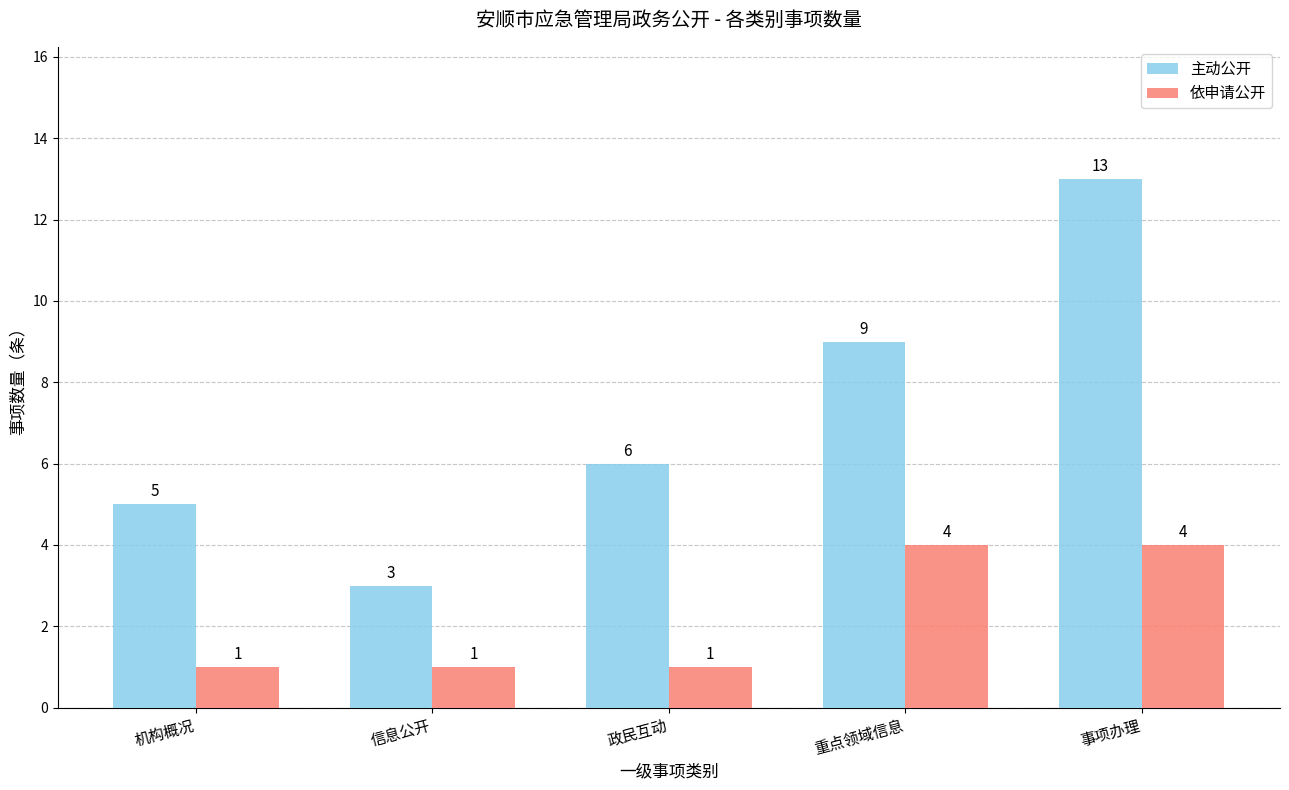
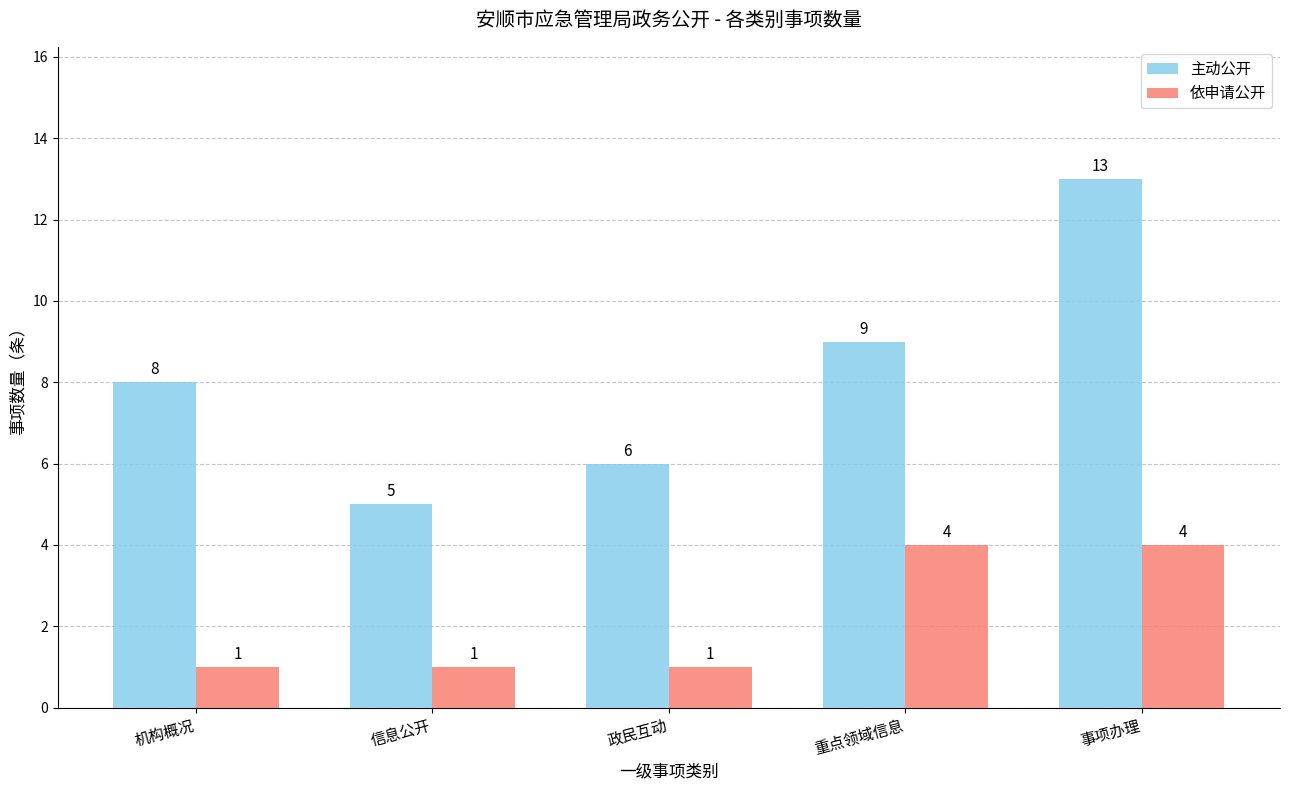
  {
    "主动公开": {
-     "机构概况": 5,
-     "信息公开": 3,
+     "机构概况": 8,
+     "信息公开": 5,
      "政民互动": 6,
      "重点领域信息": 9,
      "事项办理": 13
    },
    "依申请公开": {
      "机构概况": 1,
      "信息公开": 1,
      "政民互动": 1,
      "重点领域信息": 4,
      "事项办理": 4
    }
  }
